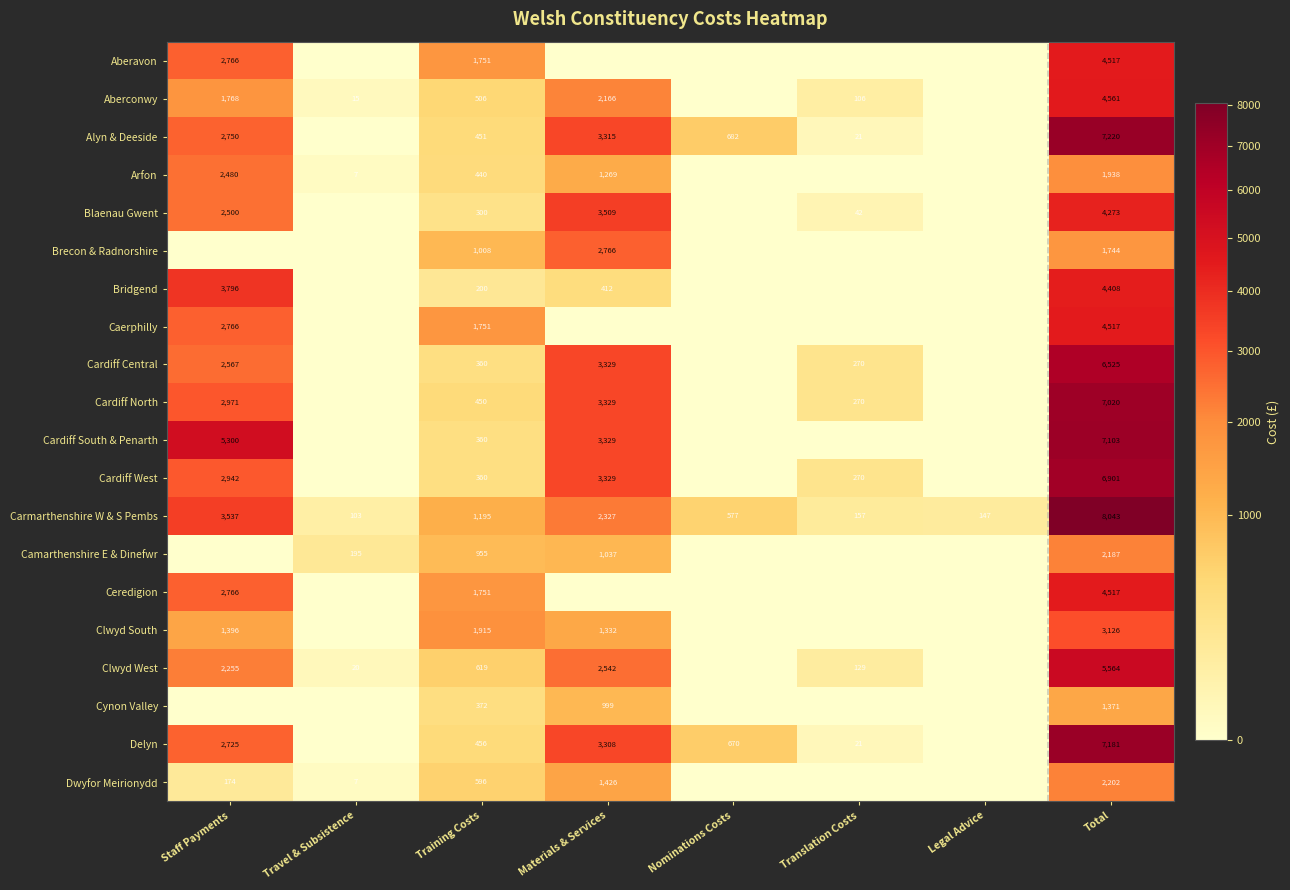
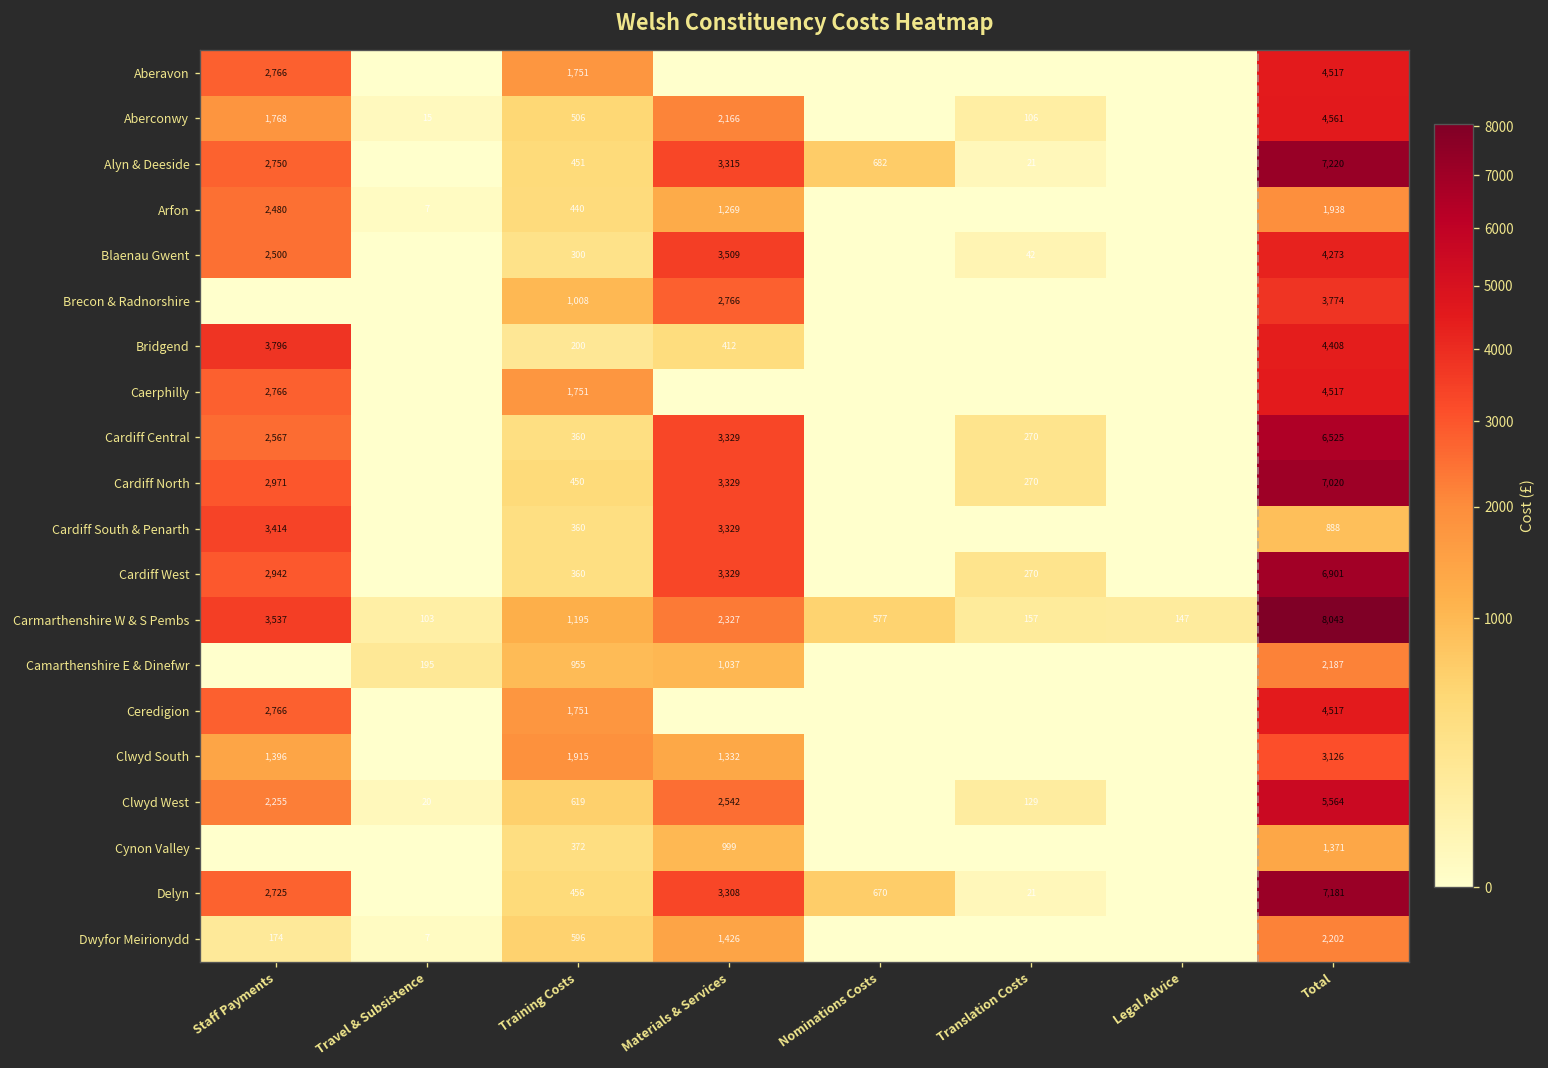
  {
    "Aberavon": {
      "Staff Payments": "2,766",
      "Training Costs": "1,751",
      "Total": "4,517"
    },
    "Aberconwy": {
      "Staff Payments": "1,768",
      "Travel & Subsistence": "15",
      "Training Costs": "506",
      "Materials & Services": "2,166",
      "Translation Costs": "106",
      "Total": "4,561"
    },
    "Alyn & Deeside": {
      "Staff Payments": "2,750",
      "Training Costs": "451",
      "Materials & Services": "3,315",
      "Nominations Costs": "682",
      "Translation Costs": "21",
      "Total": "7,220"
    },
    "Arfon": {
      "Staff Payments": "2,480",
      "Training Costs": "440",
      "Materials & Services": "1,269",
      "Total": "1,938"
    },
    "Blaenau Gwent": {
      "Staff Payments": "2,500",
      "Training Costs": "300",
      "Materials & Services": "3,509",
      "Translation Costs": "42",
      "Total": "4,273"
    },
    "Brecon & Radnorshire": {
      "Training Costs": "1,008",
      "Materials & Services": "2,766",
-     "Total": "1,744"
+     "Total": "3,774"
    },
    "Bridgend": {
      "Staff Payments": "3,796",
      "Training Costs": "200",
      "Materials & Services": "412",
      "Total": "4,408"
    },
    "Caerphilly": {
      "Staff Payments": "2,766",
      "Training Costs": "1,751",
      "Total": "4,517"
    },
    "Cardiff Central": {
      "Staff Payments": "2,567",
      "Training Costs": "360",
      "Materials & Services": "3,329",
      "Translation Costs": "270",
      "Total": "6,525"
    },
    "Cardiff North": {
      "Staff Payments": "2,971",
      "Training Costs": "450",
      "Materials & Services": "3,329",
      "Translation Costs": "270",
      "Total": "7,020"
    },
    "Cardiff South & Penarth": {
-     "Staff Payments": "5,300",
+     "Staff Payments": "3,414",
      "Training Costs": "360",
      "Materials & Services": "3,329",
-     "Total": "7,103"
+     "Total": "888"
    },
    "Cardiff West": {
      "Staff Payments": "2,942",
      "Training Costs": "360",
      "Materials & Services": "3,329",
      "Translation Costs": "270",
      "Total": "6,901"
    },
    "Carmarthenshire W & S Pembs": {
      "Staff Payments": "3,537",
      "Travel & Subsistence": "103",
      "Training Costs": "1,195",
      "Materials & Services": "2,327",
      "Nominations Costs": "577",
      "Translation Costs": "157",
      "Legal Advice": "147",
      "Total": "8,043"
    },
    "Camarthenshire E & Dinefwr": {
      "Travel & Subsistence": "195",
      "Training Costs": "955",
      "Materials & Services": "1,037",
      "Total": "2,187"
    },
    "Ceredigion": {
      "Staff Payments": "2,766",
      "Training Costs": "1,751",
      "Total": "4,517"
    },
    "Clwyd South": {
      "Staff Payments": "1,396",
      "Training Costs": "1,915",
      "Materials & Services": "1,332",
      "Total": "3,126"
    },
    "Clwyd West": {
      "Staff Payments": "2,255",
      "Travel & Subsistence": "20",
      "Training Costs": "619",
      "Materials & Services": "2,542",
      "Translation Costs": "129",
      "Total": "5,564"
    },
    "Cynon Valley": {
      "Training Costs": "372",
      "Materials & Services": "999",
      "Total": "1,371"
    },
    "Delyn": {
      "Staff Payments": "2,725",
      "Training Costs": "456",
      "Materials & Services": "3,308",
      "Nominations Costs": "670",
      "Translation Costs": "21",
      "Total": "7,181"
    },
    "Dwyfor Meirionydd": {
      "Staff Payments": "174",
      "Training Costs": "596",
      "Materials & Services": "1,426",
      "Total": "2,202"
    }
  }
